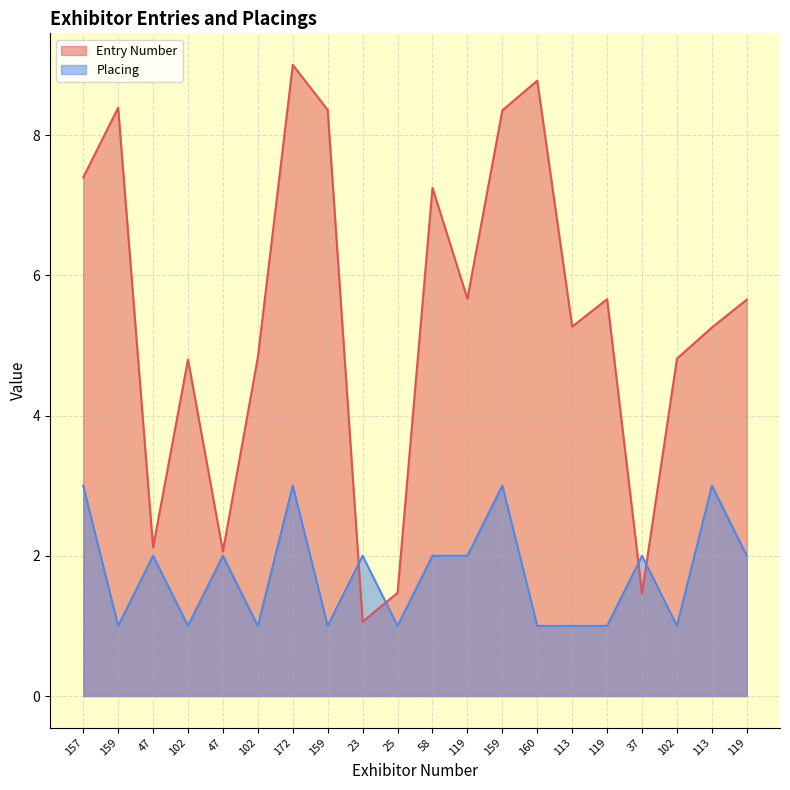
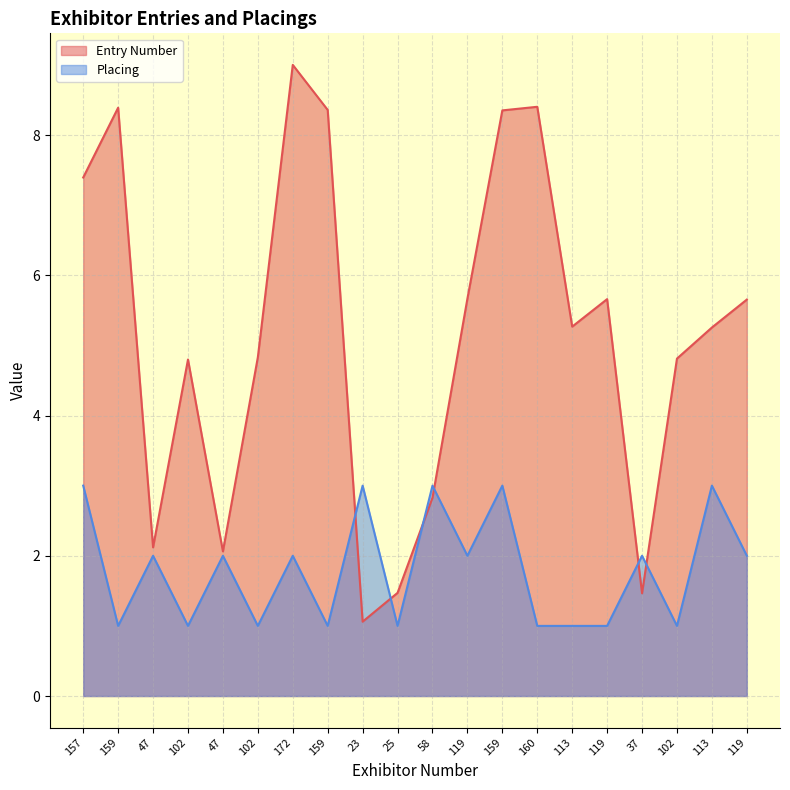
  {
    "Entry Number": {
      "157": 7.4,
      "172": 9.0,
      "23": 1.1,
      "25": 1.5,
-     "58": 7.2,
-     "160": 8.8,
+     "58": 2.8,
+     "160": 8.4,
      "37": 1.5
    },
    "Placing": {
      "157": 3,
-     "172": 3,
-     "23": 2,
+     "172": 2,
+     "23": 3,
      "25": 1,
-     "58": 2,
+     "58": 3,
      "160": 1,
      "37": 2
    }
  }
